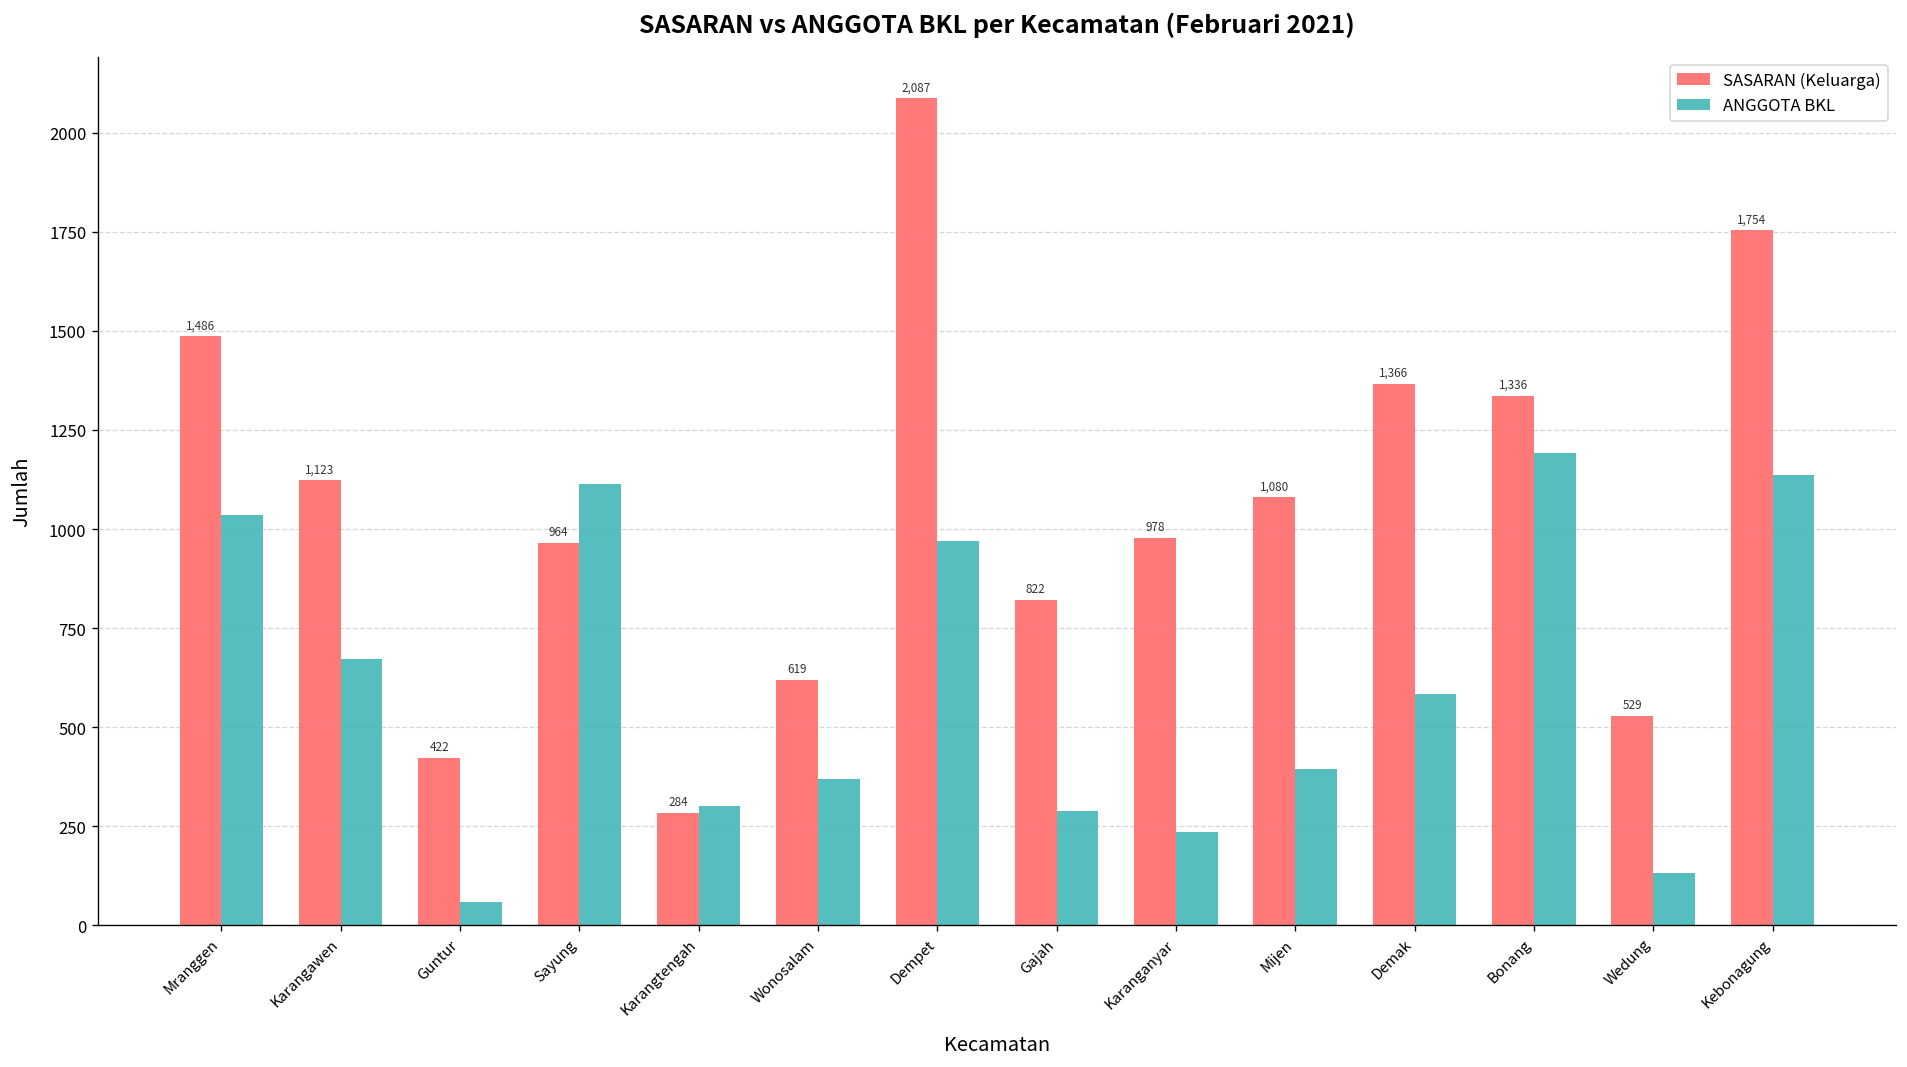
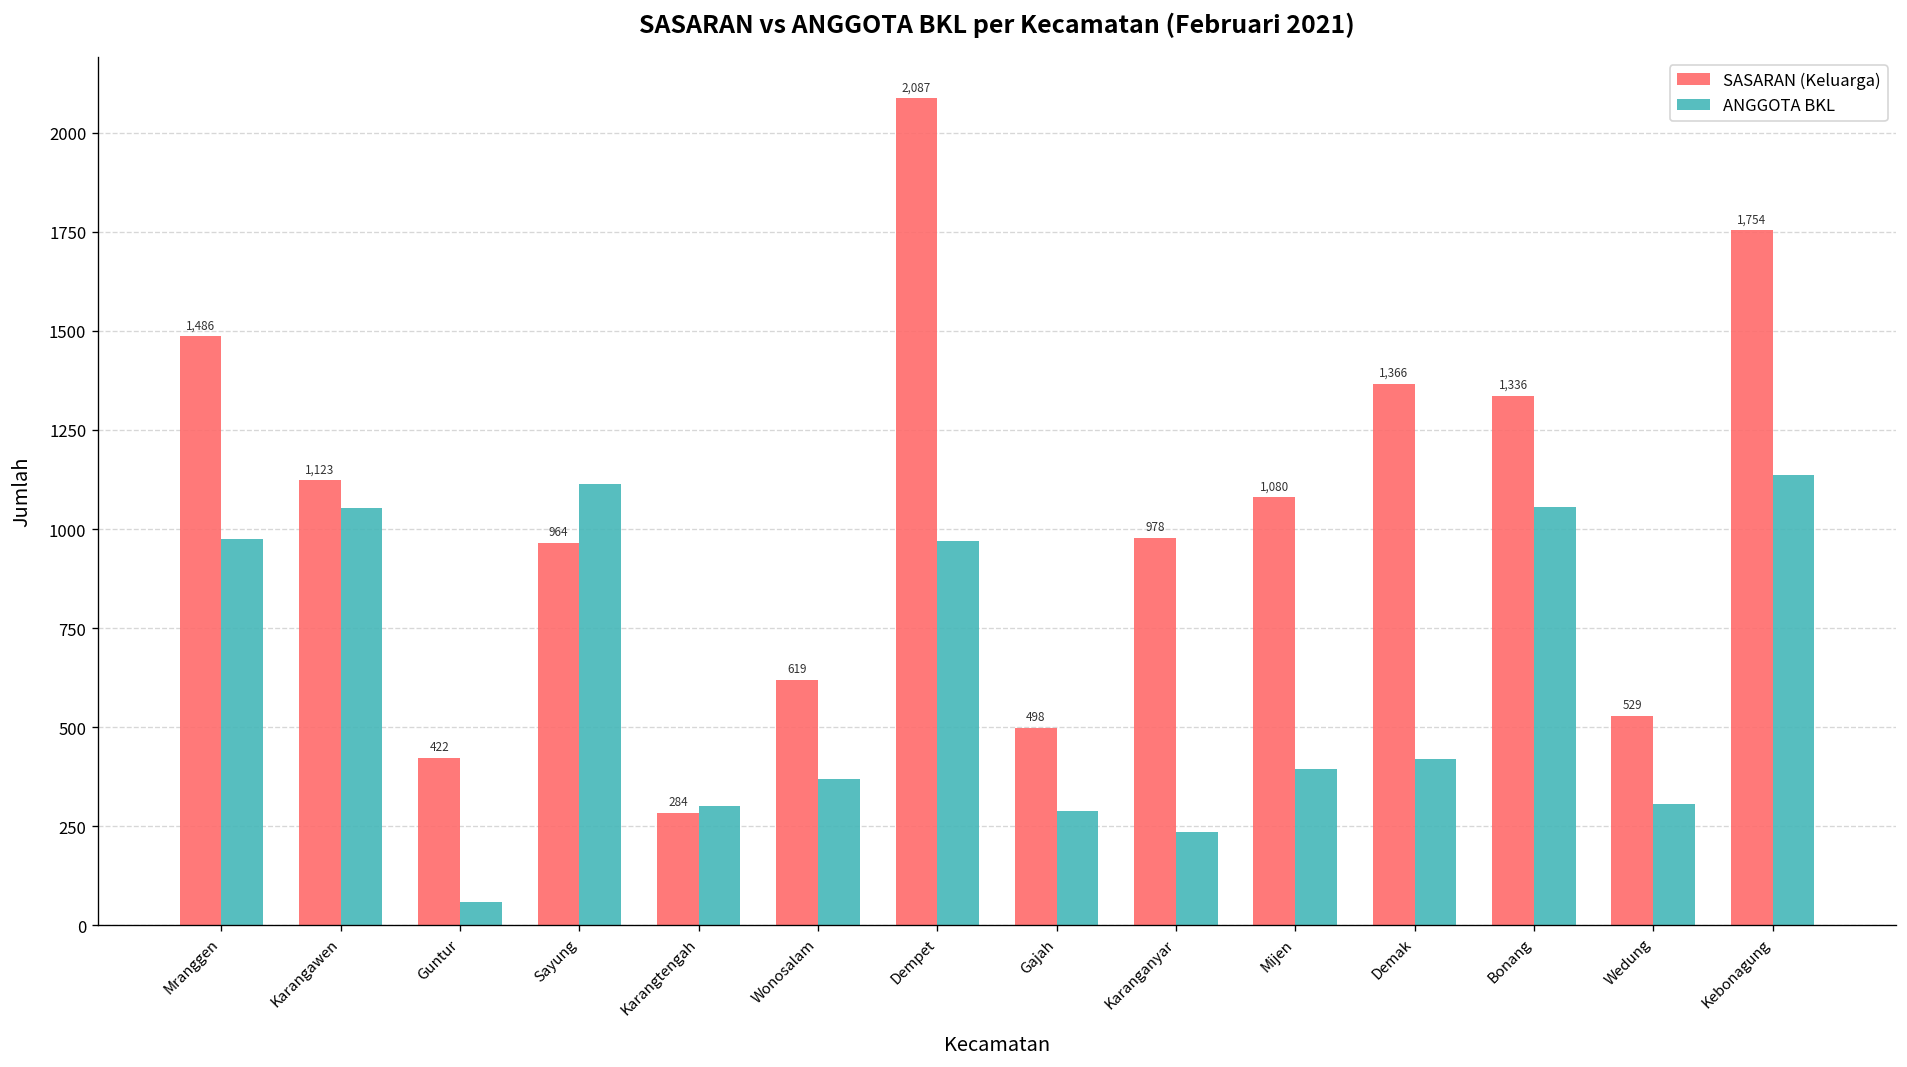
  {
    "SASARAN (Keluarga)": {
      "Mranggen": "1,486",
      "Karangawen": "1,123",
      "Guntur": "422",
      "Sayung": "964",
      "Karangtengah": "284",
      "Wonosalam": "619",
      "Dempet": "2,087",
-     "Gajah": "822",
+     "Gajah": "498",
      "Karanganyar": "978",
      "Mijen": "1,080",
      "Demak": "1,366",
      "Bonang": "1,336",
      "Wedung": "529",
      "Kebonagung": "1,754"
    },
    "ANGGOTA BKL": {
-     "Mranggen": "1040",
-     "Karangawen": "670",
+     "Mranggen": "980",
+     "Karangawen": "1050",
      "Guntur": "60",
      "Sayung": "1110",
      "Karangtengah": "300",
      "Wonosalam": "370",
      "Dempet": "970",
      "Gajah": "290",
      "Karanganyar": "240",
      "Mijen": "400",
-     "Demak": "590",
-     "Bonang": "1190",
-     "Wedung": "130",
+     "Demak": "420",
+     "Bonang": "1060",
+     "Wedung": "310",
      "Kebonagung": "1140"
    }
  }
